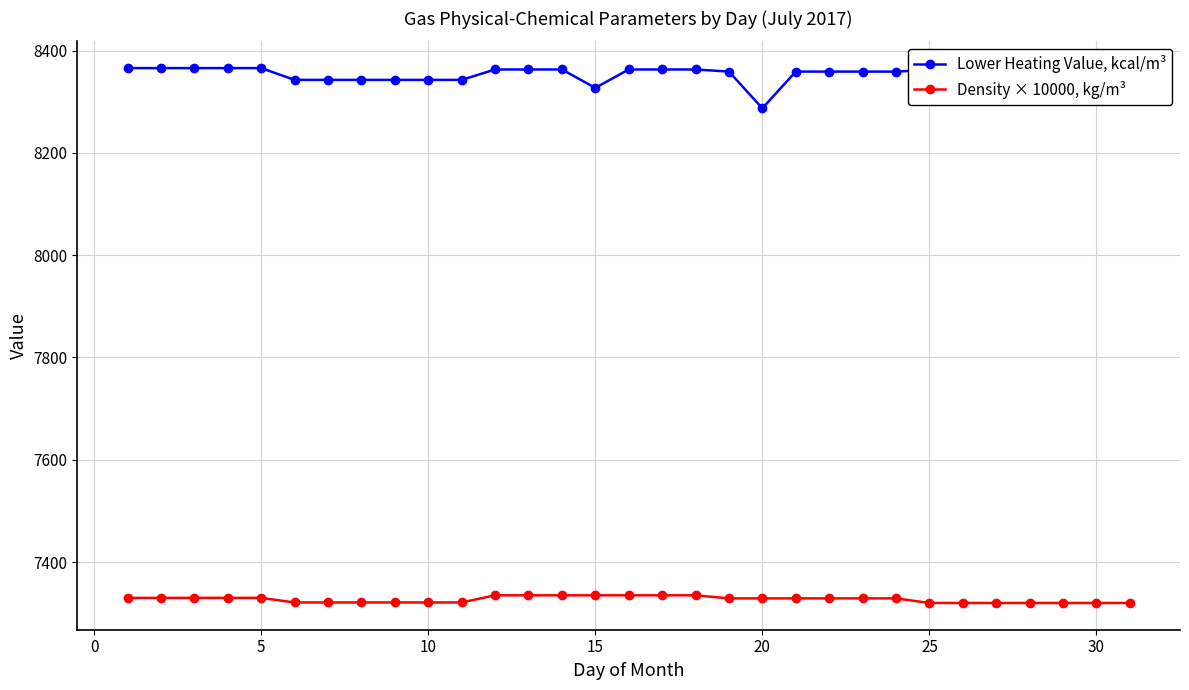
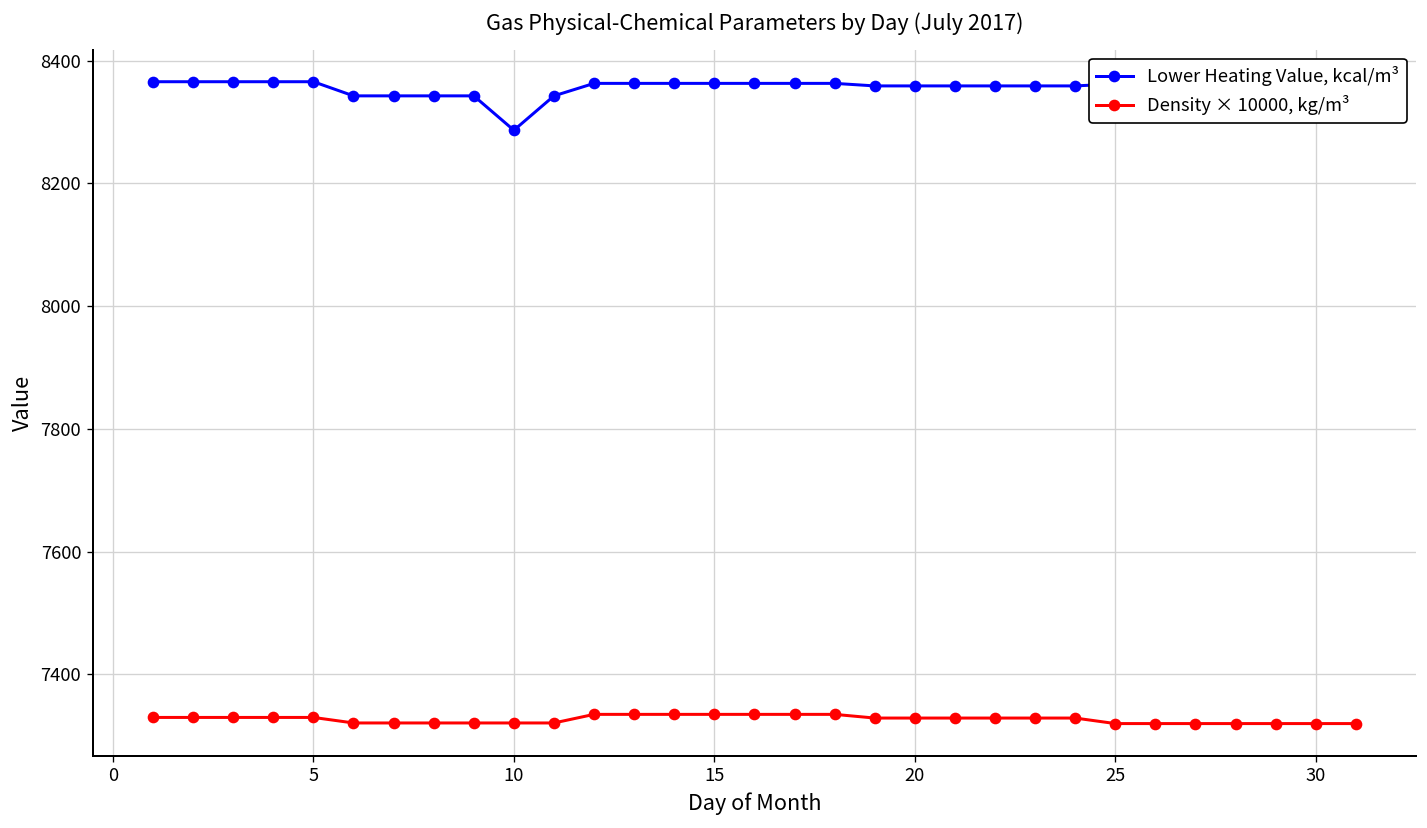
  {
    "Lower Heating Value, kcal/m³": {
      "5": 8370,
-     "10": 8340,
-     "15": 8330,
-     "20": 8290
+     "10": 8290,
+     "15": 8360,
+     "20": 8360
    },
    "Density × 10000, kg/m³": {
      "5": 7330,
      "10": 7320,
      "15": 7340,
      "20": 7330,
      "25": 7320,
      "30": 7320
    }
  }
